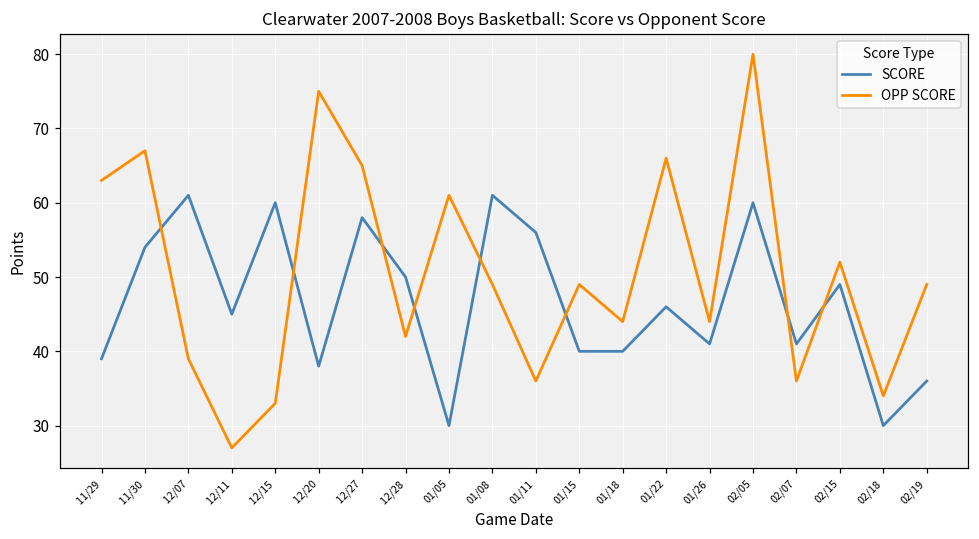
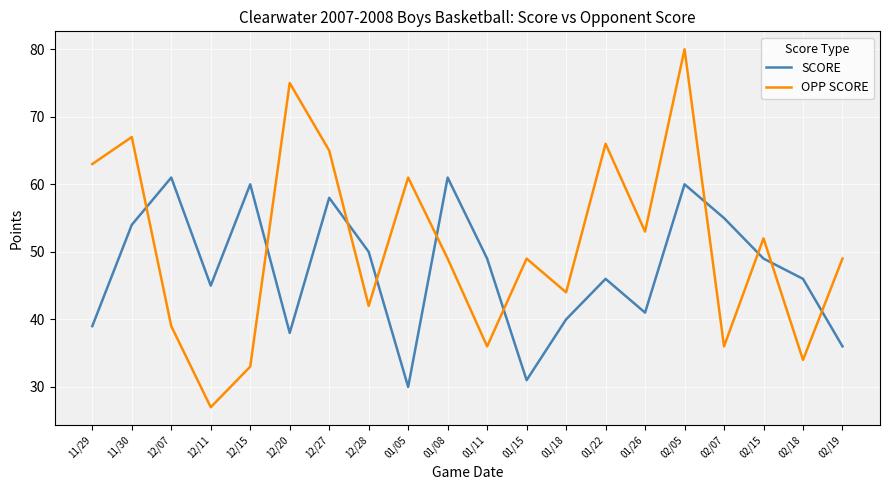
  {
    "SCORE": {
      "11/29": 39,
      "11/30": 54,
      "12/07": 61,
      "12/11": 45,
      "12/15": 60,
      "12/20": 38,
      "12/27": 58,
      "12/28": 50,
      "01/05": 30,
      "01/08": 61,
-     "01/11": 56,
-     "01/15": 40,
+     "01/11": 49,
+     "01/15": 31,
      "01/18": 40,
      "01/22": 46,
      "01/26": 41,
      "02/05": 60,
-     "02/07": 41,
+     "02/07": 55,
      "02/15": 49,
-     "02/18": 30,
+     "02/18": 46,
      "02/19": 36
    },
    "OPP SCORE": {
      "11/29": 63,
      "11/30": 67,
      "12/07": 39,
      "12/11": 27,
      "12/15": 33,
      "12/20": 75,
      "12/27": 65,
      "12/28": 42,
      "01/05": 61,
      "01/08": 49,
      "01/11": 36,
      "01/15": 49,
      "01/18": 44,
      "01/22": 66,
-     "01/26": 44,
+     "01/26": 53,
      "02/05": 80,
      "02/07": 36,
      "02/15": 52,
      "02/18": 34,
      "02/19": 49
    }
  }
